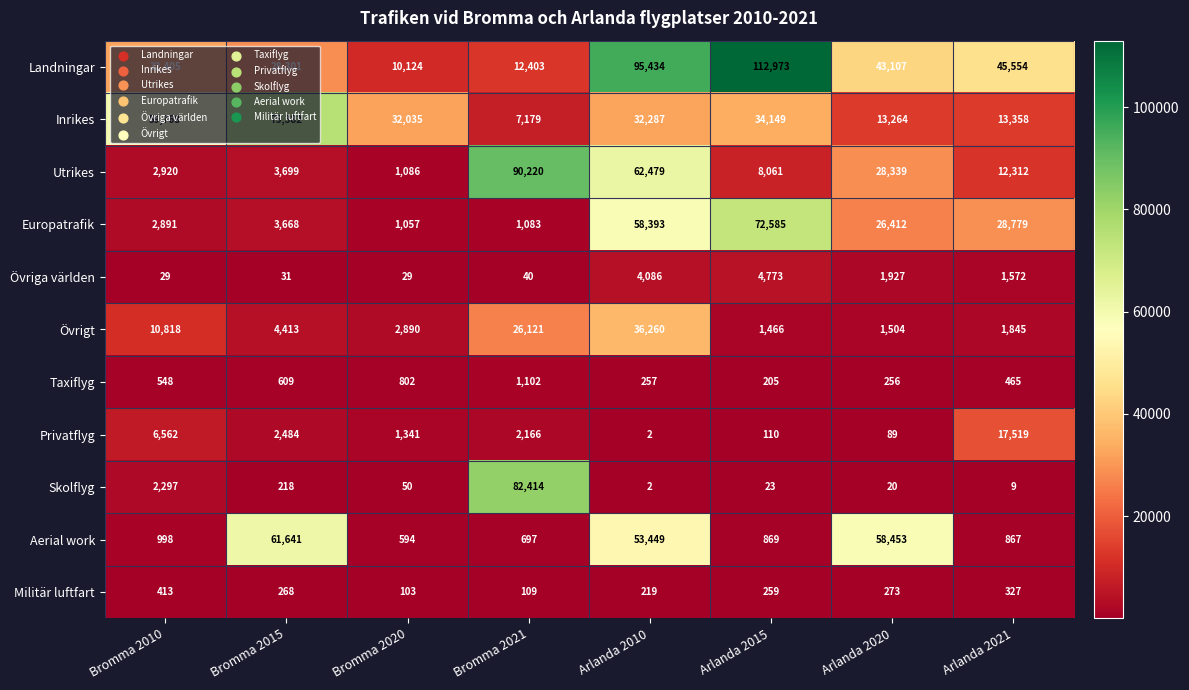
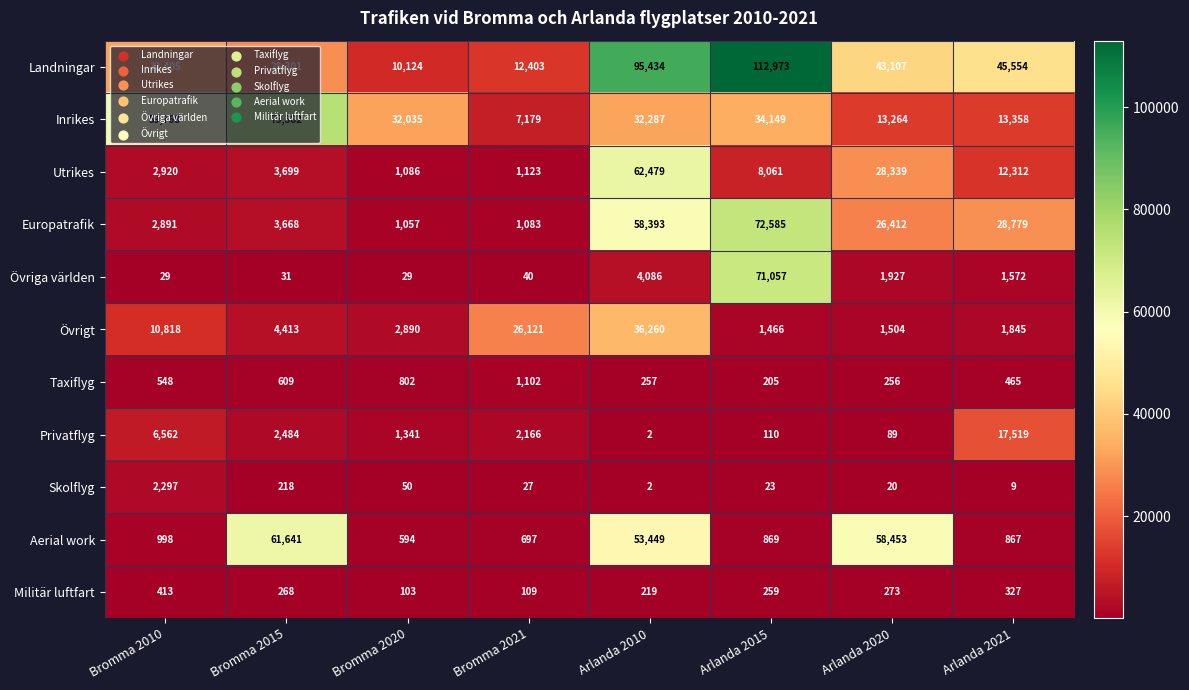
  {
    "Landningar": {
      "Bromma 2020": "10,124",
      "Bromma 2021": "12,403",
      "Arlanda 2010": "95,434",
      "Arlanda 2015": "112,973",
      "Arlanda 2020": "43,107",
      "Arlanda 2021": "45,554"
    },
    "Inrikes": {
      "Bromma 2020": "32,035",
      "Bromma 2021": "7,179",
      "Arlanda 2010": "32,287",
      "Arlanda 2015": "34,149",
      "Arlanda 2020": "13,264",
      "Arlanda 2021": "13,358"
    },
    "Utrikes": {
      "Bromma 2010": "2,920",
      "Bromma 2015": "3,699",
      "Bromma 2020": "1,086",
-     "Bromma 2021": "90,220",
+     "Bromma 2021": "1,123",
      "Arlanda 2010": "62,479",
      "Arlanda 2015": "8,061",
      "Arlanda 2020": "28,339",
      "Arlanda 2021": "12,312"
    },
    "Europatrafik": {
      "Bromma 2010": "2,891",
      "Bromma 2015": "3,668",
      "Bromma 2020": "1,057",
      "Bromma 2021": "1,083",
      "Arlanda 2010": "58,393",
      "Arlanda 2015": "72,585",
      "Arlanda 2020": "26,412",
      "Arlanda 2021": "28,779"
    },
    "Övriga världen": {
      "Bromma 2010": "29",
      "Bromma 2015": "31",
      "Bromma 2020": "29",
      "Bromma 2021": "40",
      "Arlanda 2010": "4,086",
-     "Arlanda 2015": "4,773",
+     "Arlanda 2015": "71,057",
      "Arlanda 2020": "1,927",
      "Arlanda 2021": "1,572"
    },
    "Övrigt": {
      "Bromma 2010": "10,818",
      "Bromma 2015": "4,413",
      "Bromma 2020": "2,890",
      "Bromma 2021": "26,121",
      "Arlanda 2010": "36,260",
      "Arlanda 2015": "1,466",
      "Arlanda 2020": "1,504",
      "Arlanda 2021": "1,845"
    },
    "Taxiflyg": {
      "Bromma 2010": "548",
      "Bromma 2015": "609",
      "Bromma 2020": "802",
      "Bromma 2021": "1,102",
      "Arlanda 2010": "257",
      "Arlanda 2015": "205",
      "Arlanda 2020": "256",
      "Arlanda 2021": "465"
    },
    "Privatflyg": {
      "Bromma 2010": "6,562",
      "Bromma 2015": "2,484",
      "Bromma 2020": "1,341",
      "Bromma 2021": "2,166",
      "Arlanda 2010": "2",
      "Arlanda 2015": "110",
      "Arlanda 2020": "89",
      "Arlanda 2021": "17,519"
    },
    "Skolflyg": {
      "Bromma 2010": "2,297",
      "Bromma 2015": "218",
      "Bromma 2020": "50",
-     "Bromma 2021": "82,414",
+     "Bromma 2021": "27",
      "Arlanda 2010": "2",
      "Arlanda 2015": "23",
      "Arlanda 2020": "20",
      "Arlanda 2021": "9"
    },
    "Aerial work": {
      "Bromma 2010": "998",
      "Bromma 2015": "61,641",
      "Bromma 2020": "594",
      "Bromma 2021": "697",
      "Arlanda 2010": "53,449",
      "Arlanda 2015": "869",
      "Arlanda 2020": "58,453",
      "Arlanda 2021": "867"
    },
    "Militär luftfart": {
      "Bromma 2010": "413",
      "Bromma 2015": "268",
      "Bromma 2020": "103",
      "Bromma 2021": "109",
      "Arlanda 2010": "219",
      "Arlanda 2015": "259",
      "Arlanda 2020": "273",
      "Arlanda 2021": "327"
    }
  }
